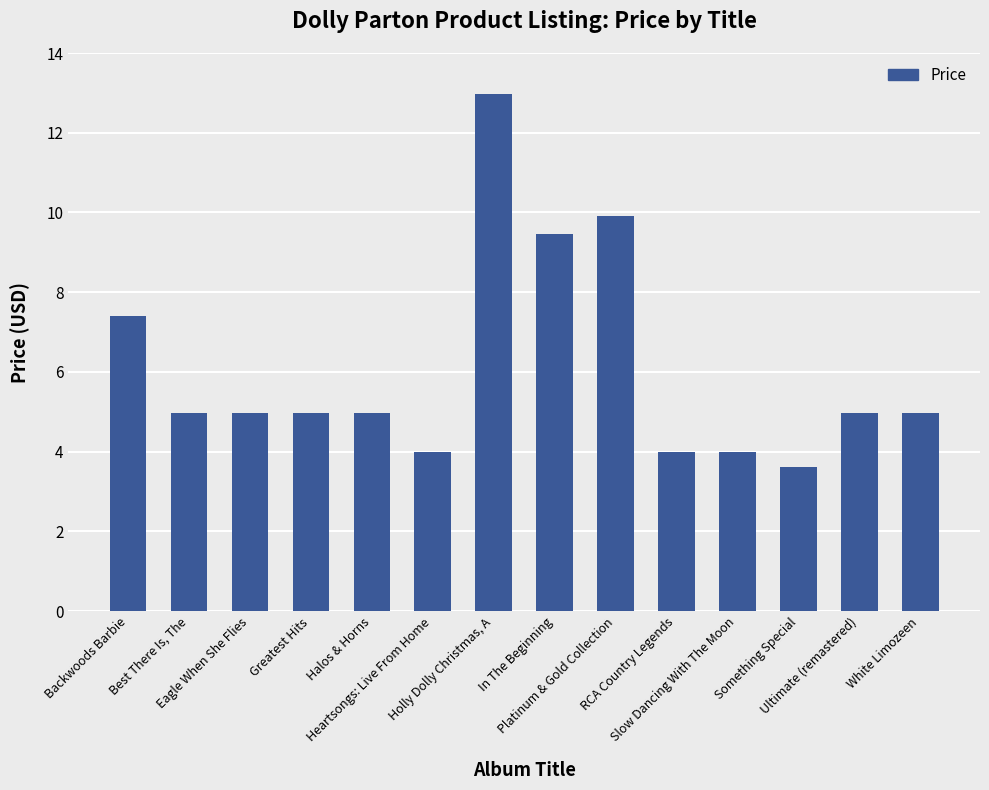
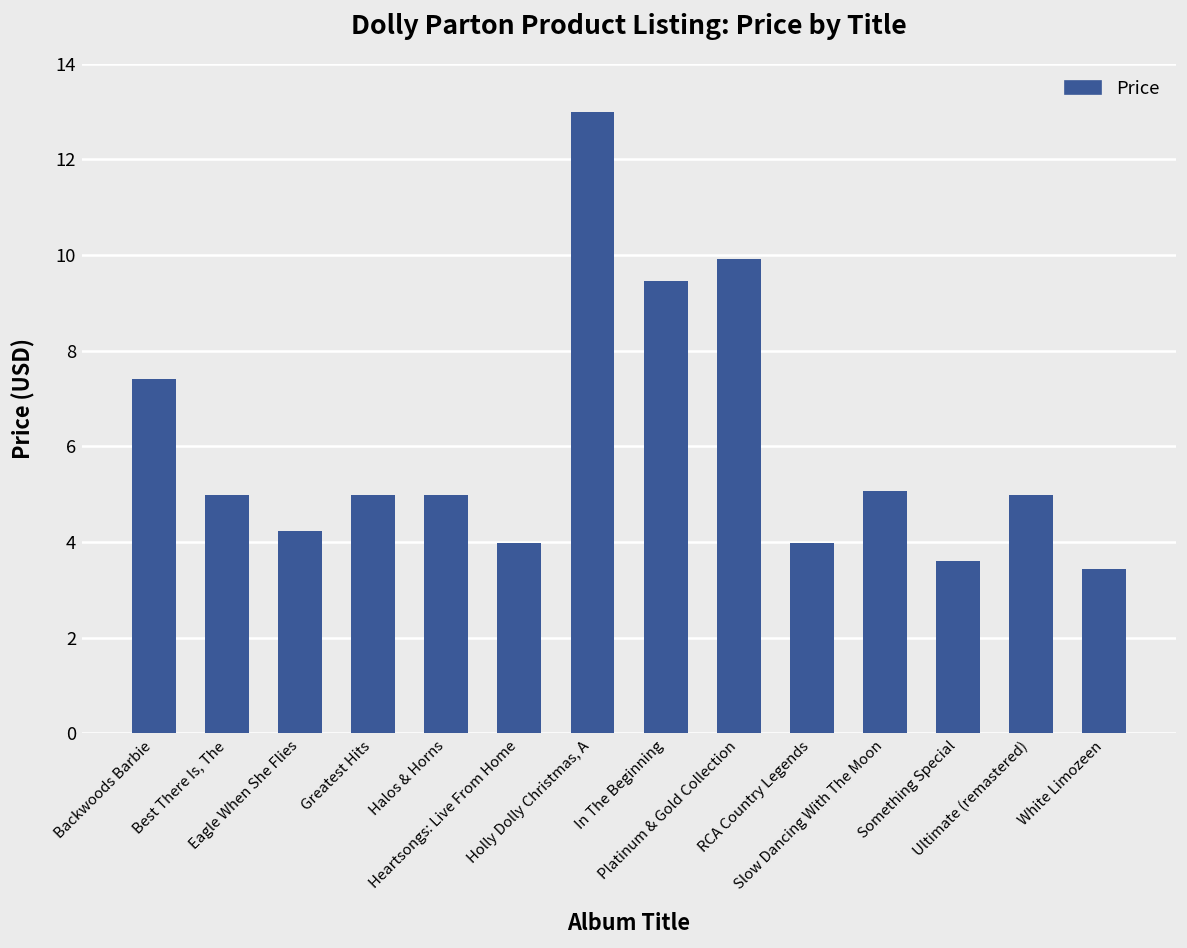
  {
    "Backwoods Barbie": 7.4,
    "Best There Is, The": 5.0,
-   "Eagle When She Flies": 5.0,
+   "Eagle When She Flies": 4.2,
    "Greatest Hits": 5.0,
    "Halos & Horns": 5.0,
    "Heartsongs: Live From Home": 4.0,
    "Holly Dolly Christmas, A": 13.0,
    "In The Beginning": 9.5,
    "Platinum & Gold Collection": 9.9,
    "RCA Country Legends": 4.0,
-   "Slow Dancing With The Moon": 4.0,
+   "Slow Dancing With The Moon": 5.1,
    "Something Special": 3.6,
    "Ultimate (remastered)": 5.0,
-   "White Limozeen": 5.0
+   "White Limozeen": 3.4
  }
